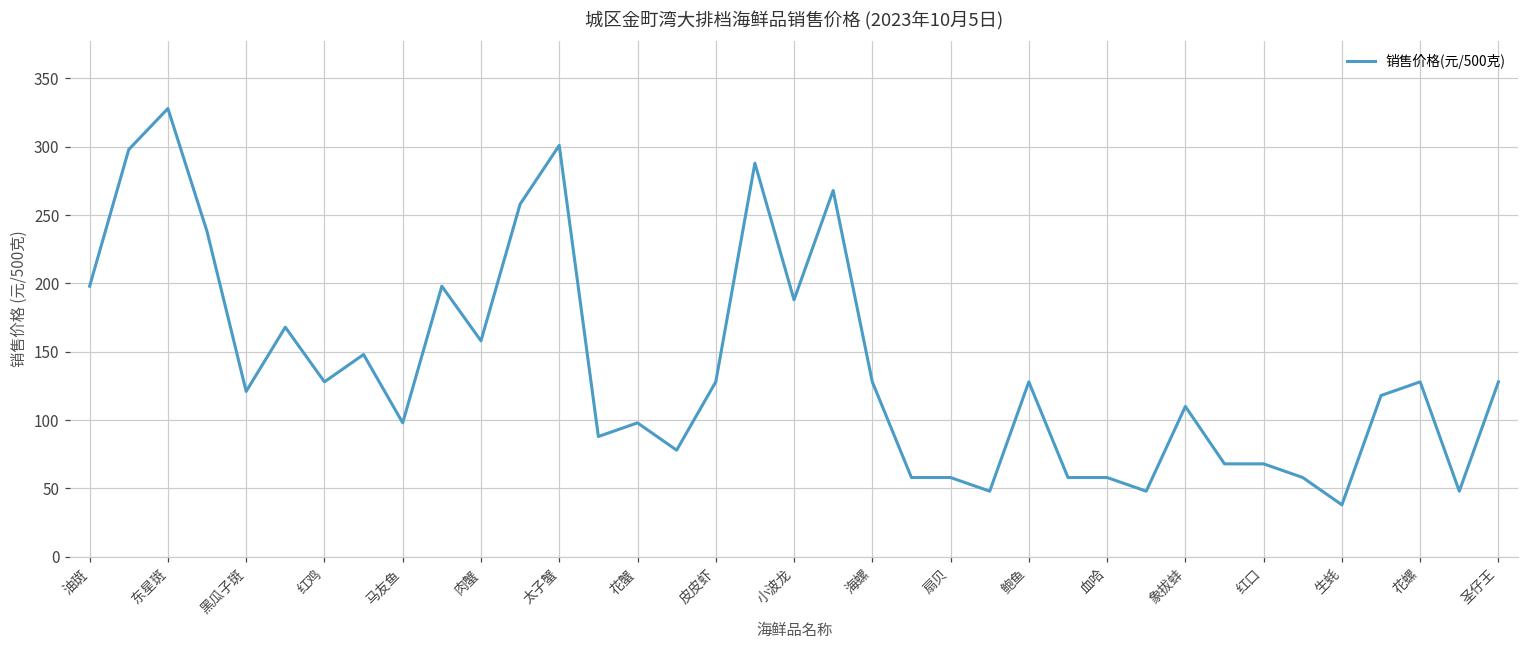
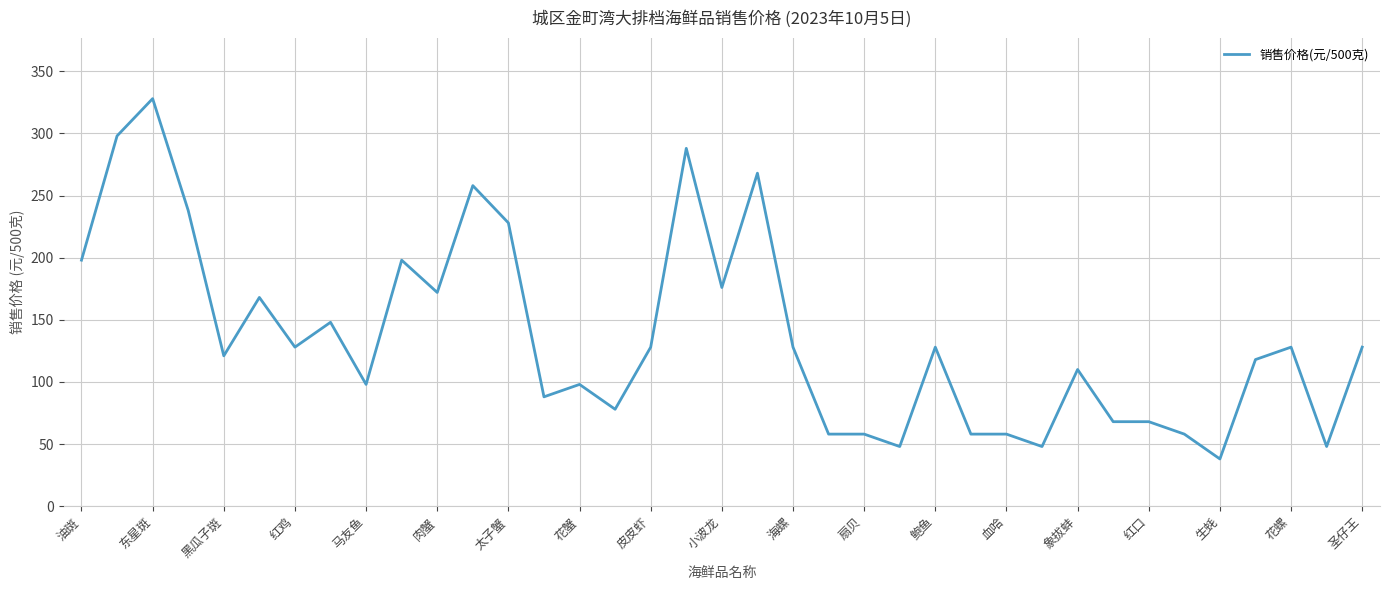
  {
    "油斑": 198,
    "东星斑": 328,
    "黑瓜子斑": 121,
    "红鸡": 128,
    "马友鱼": 98,
-   "肉蟹": 158,
-   "太子蟹": 301,
+   "肉蟹": 172,
+   "太子蟹": 228,
    "花蟹": 98,
    "皮皮虾": 128,
-   "小波龙": 188,
+   "小波龙": 176,
    "海螺": 128,
    "扇贝": 58,
    "鲍鱼": 128,
    "血哈": 58,
    "象拔蚌": 110,
    "红口": 68,
    "生蚝": 38,
    "花螺": 128,
    "圣仔王": 128
  }
